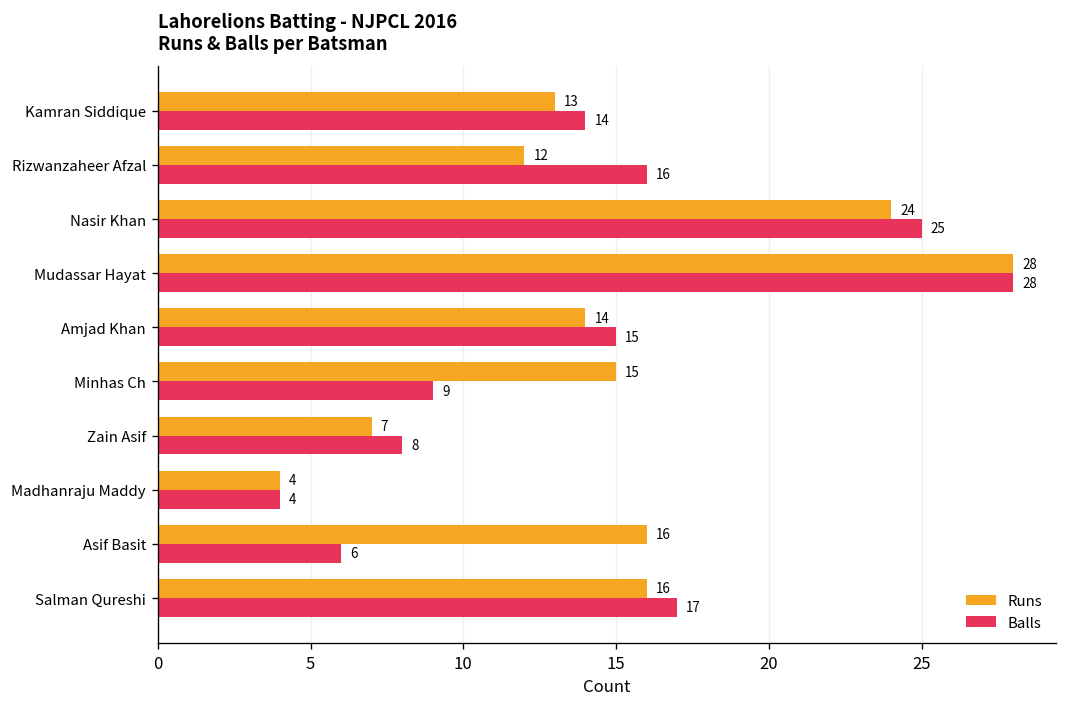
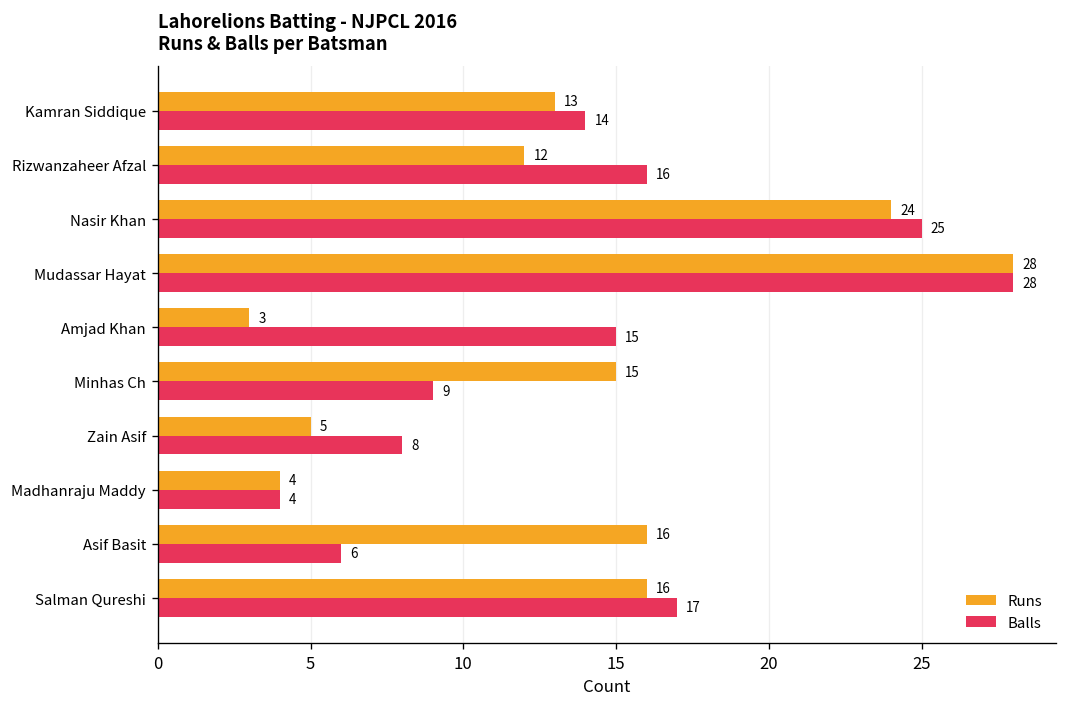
  {
    "Runs": {
      "Kamran Siddique": 13,
      "Rizwanzaheer Afzal": 12,
      "Nasir Khan": 24,
      "Mudassar Hayat": 28,
-     "Amjad Khan": 14,
+     "Amjad Khan": 3,
      "Minhas Ch": 15,
-     "Zain Asif": 7,
+     "Zain Asif": 5,
      "Madhanraju Maddy": 4,
      "Asif Basit": 16,
      "Salman Qureshi": 16
    },
    "Balls": {
      "Kamran Siddique": 14,
      "Rizwanzaheer Afzal": 16,
      "Nasir Khan": 25,
      "Mudassar Hayat": 28,
      "Amjad Khan": 15,
      "Minhas Ch": 9,
      "Zain Asif": 8,
      "Madhanraju Maddy": 4,
      "Asif Basit": 6,
      "Salman Qureshi": 17
    }
  }
